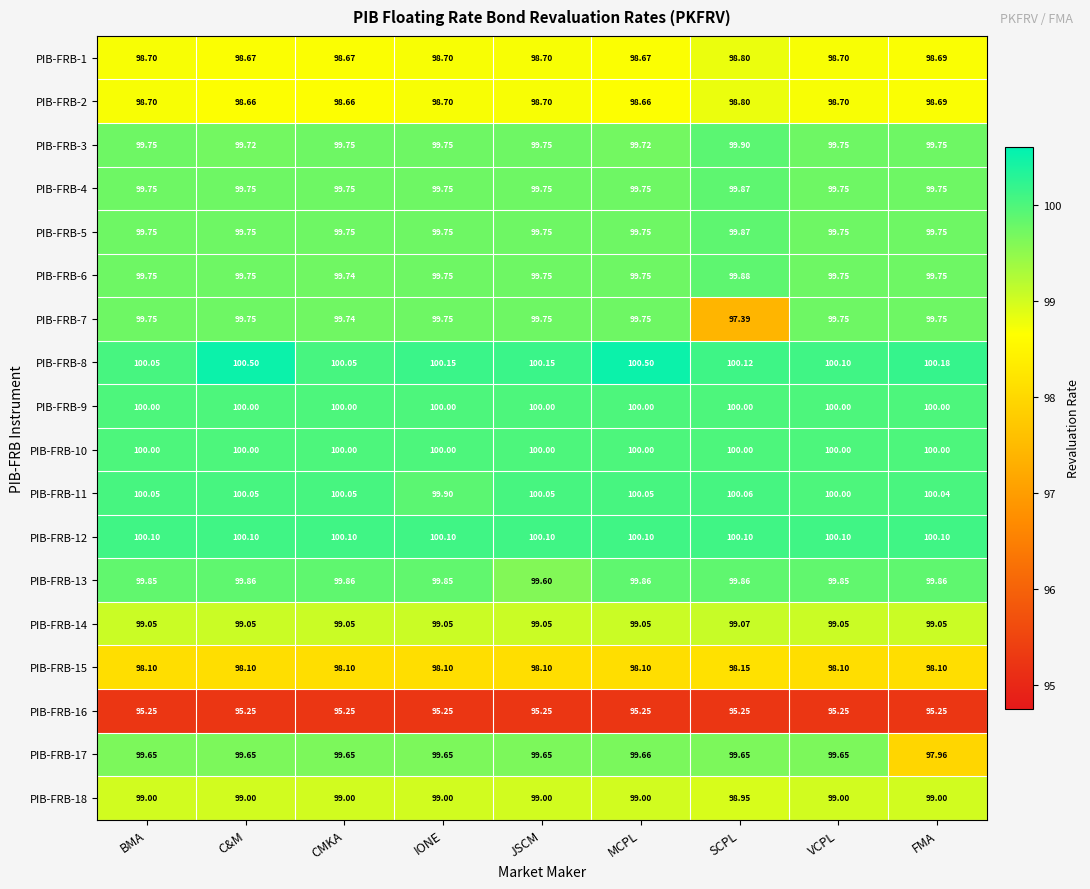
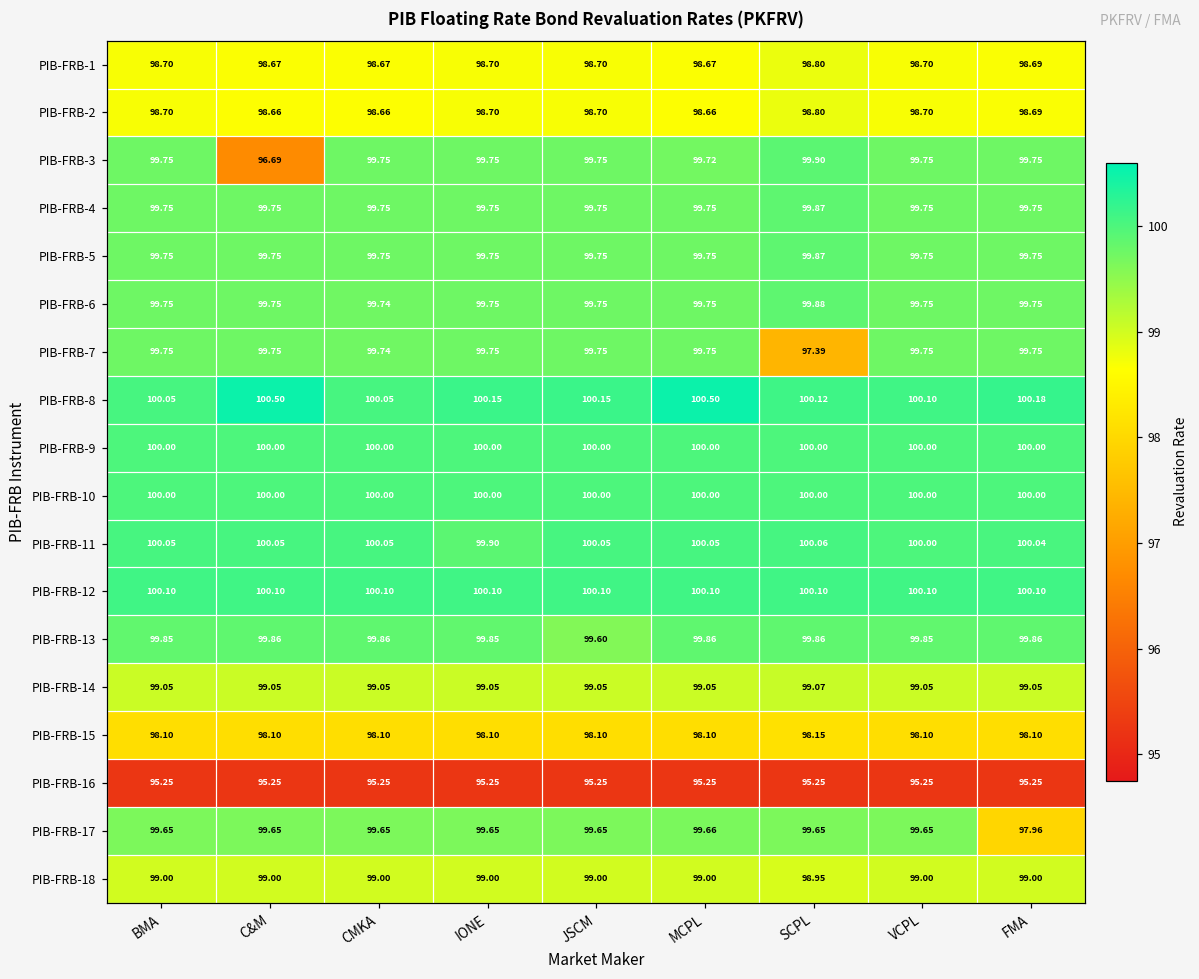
  {
    "PIB-FRB-1": {
      "BMA": 98.70,
      "C&M": 98.67,
      "CMKA": 98.67,
      "IONE": 98.70,
      "JSCM": 98.70,
      "MCPL": 98.67,
      "SCPL": 98.80,
      "VCPL": 98.70,
      "FMA": 98.69
    },
    "PIB-FRB-2": {
      "BMA": 98.70,
      "C&M": 98.66,
      "CMKA": 98.66,
      "IONE": 98.70,
      "JSCM": 98.70,
      "MCPL": 98.66,
      "SCPL": 98.80,
      "VCPL": 98.70,
      "FMA": 98.69
    },
    "PIB-FRB-3": {
      "BMA": 99.75,
-     "C&M": 99.72,
+     "C&M": 96.69,
      "CMKA": 99.75,
      "IONE": 99.75,
      "JSCM": 99.75,
      "MCPL": 99.72,
      "SCPL": 99.90,
      "VCPL": 99.75,
      "FMA": 99.75
    },
    "PIB-FRB-4": {
      "BMA": 99.75,
      "C&M": 99.75,
      "CMKA": 99.75,
      "IONE": 99.75,
      "JSCM": 99.75,
      "MCPL": 99.75,
      "SCPL": 99.87,
      "VCPL": 99.75,
      "FMA": 99.75
    },
    "PIB-FRB-5": {
      "BMA": 99.75,
      "C&M": 99.75,
      "CMKA": 99.75,
      "IONE": 99.75,
      "JSCM": 99.75,
      "MCPL": 99.75,
      "SCPL": 99.87,
      "VCPL": 99.75,
      "FMA": 99.75
    },
    "PIB-FRB-6": {
      "BMA": 99.75,
      "C&M": 99.75,
      "CMKA": 99.74,
      "IONE": 99.75,
      "JSCM": 99.75,
      "MCPL": 99.75,
      "SCPL": 99.88,
      "VCPL": 99.75,
      "FMA": 99.75
    },
    "PIB-FRB-7": {
      "BMA": 99.75,
      "C&M": 99.75,
      "CMKA": 99.74,
      "IONE": 99.75,
      "JSCM": 99.75,
      "MCPL": 99.75,
      "SCPL": 97.39,
      "VCPL": 99.75,
      "FMA": 99.75
    },
    "PIB-FRB-8": {
      "BMA": 100.05,
      "C&M": 100.50,
      "CMKA": 100.05,
      "IONE": 100.15,
      "JSCM": 100.15,
      "MCPL": 100.50,
      "SCPL": 100.12,
      "VCPL": 100.10,
      "FMA": 100.18
    },
    "PIB-FRB-9": {
      "BMA": 100.00,
      "C&M": 100.00,
      "CMKA": 100.00,
      "IONE": 100.00,
      "JSCM": 100.00,
      "MCPL": 100.00,
      "SCPL": 100.00,
      "VCPL": 100.00,
      "FMA": 100.00
    },
    "PIB-FRB-10": {
      "BMA": 100.00,
      "C&M": 100.00,
      "CMKA": 100.00,
      "IONE": 100.00,
      "JSCM": 100.00,
      "MCPL": 100.00,
      "SCPL": 100.00,
      "VCPL": 100.00,
      "FMA": 100.00
    },
    "PIB-FRB-11": {
      "BMA": 100.05,
      "C&M": 100.05,
      "CMKA": 100.05,
      "IONE": 99.90,
      "JSCM": 100.05,
      "MCPL": 100.05,
      "SCPL": 100.06,
      "VCPL": 100.00,
      "FMA": 100.04
    },
    "PIB-FRB-12": {
      "BMA": 100.10,
      "C&M": 100.10,
      "CMKA": 100.10,
      "IONE": 100.10,
      "JSCM": 100.10,
      "MCPL": 100.10,
      "SCPL": 100.10,
      "VCPL": 100.10,
      "FMA": 100.10
    },
    "PIB-FRB-13": {
      "BMA": 99.85,
      "C&M": 99.86,
      "CMKA": 99.86,
      "IONE": 99.85,
      "JSCM": 99.60,
      "MCPL": 99.86,
      "SCPL": 99.86,
      "VCPL": 99.85,
      "FMA": 99.86
    },
    "PIB-FRB-14": {
      "BMA": 99.05,
      "C&M": 99.05,
      "CMKA": 99.05,
      "IONE": 99.05,
      "JSCM": 99.05,
      "MCPL": 99.05,
      "SCPL": 99.07,
      "VCPL": 99.05,
      "FMA": 99.05
    },
    "PIB-FRB-15": {
      "BMA": 98.10,
      "C&M": 98.10,
      "CMKA": 98.10,
      "IONE": 98.10,
      "JSCM": 98.10,
      "MCPL": 98.10,
      "SCPL": 98.15,
      "VCPL": 98.10,
      "FMA": 98.10
    },
    "PIB-FRB-16": {
      "BMA": 95.25,
      "C&M": 95.25,
      "CMKA": 95.25,
      "IONE": 95.25,
      "JSCM": 95.25,
      "MCPL": 95.25,
      "SCPL": 95.25,
      "VCPL": 95.25,
      "FMA": 95.25
    },
    "PIB-FRB-17": {
      "BMA": 99.65,
      "C&M": 99.65,
      "CMKA": 99.65,
      "IONE": 99.65,
      "JSCM": 99.65,
      "MCPL": 99.66,
      "SCPL": 99.65,
      "VCPL": 99.65,
      "FMA": 97.96
    },
    "PIB-FRB-18": {
      "BMA": 99.00,
      "C&M": 99.00,
      "CMKA": 99.00,
      "IONE": 99.00,
      "JSCM": 99.00,
      "MCPL": 99.00,
      "SCPL": 98.95,
      "VCPL": 99.00,
      "FMA": 99.00
    }
  }
